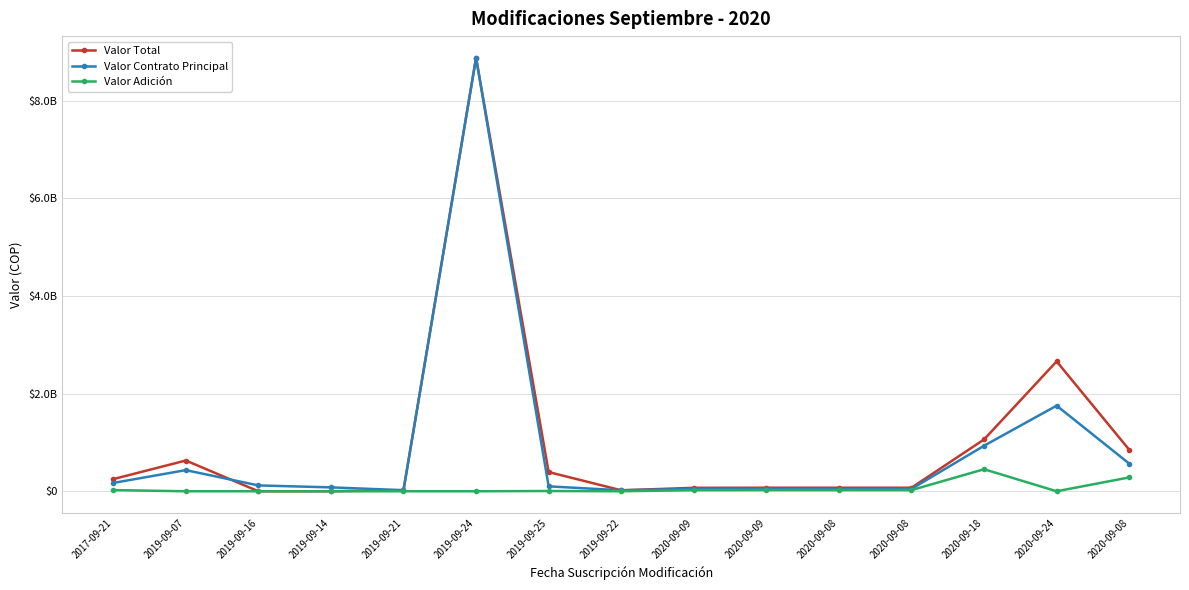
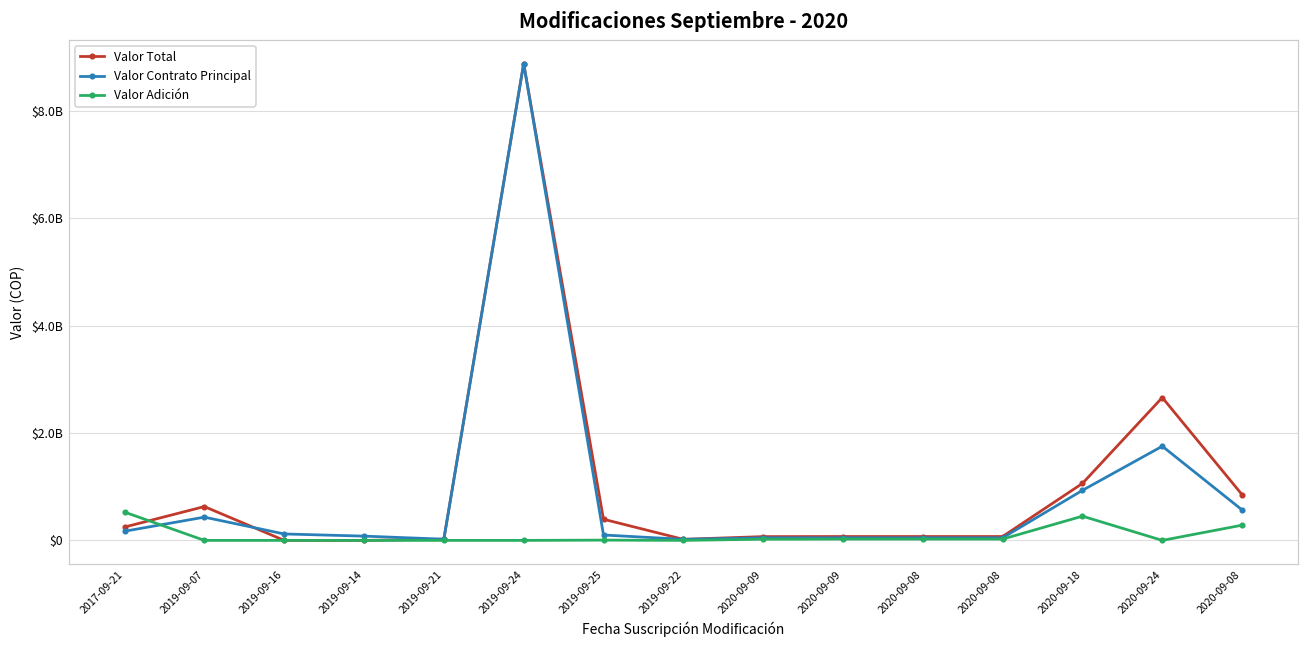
  {
    "Valor Total": {
      "2017-09-21": "$200000000",
      "2019-09-07": "$600000000",
      "2019-09-25": "$400000000",
      "2020-09-18": "$1100000000",
      "2020-09-24": "$2700000000"
    },
    "Valor Contrato Principal": {
      "2017-09-21": "$200000000",
      "2019-09-07": "$400000000",
      "2019-09-16": "$100000000",
      "2019-09-14": "$100000000",
      "2019-09-25": "$100000000",
      "2020-09-18": "$900000000",
      "2020-09-24": "$1800000000"
    },
    "Valor Adición": {
-     "2017-09-21": "$0",
+     "2017-09-21": "$500000000",
      "2019-09-07": "$0",
      "2019-09-24": "$0",
      "2019-09-25": "$0",
      "2020-09-18": "$500000000",
      "2020-09-24": "$0"
    }
  }
